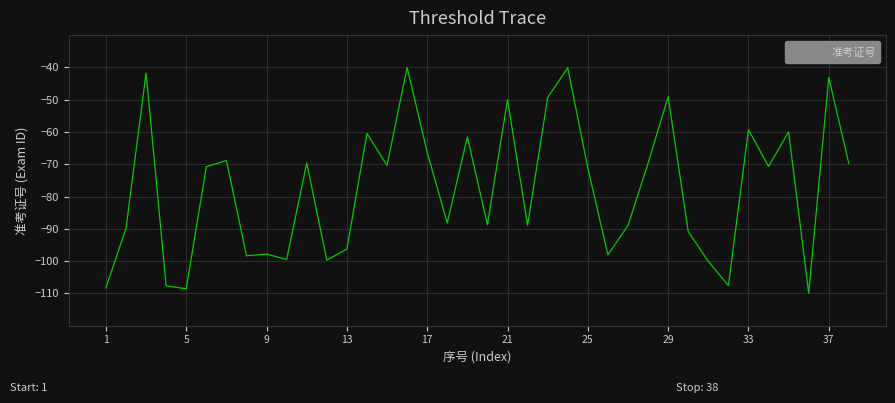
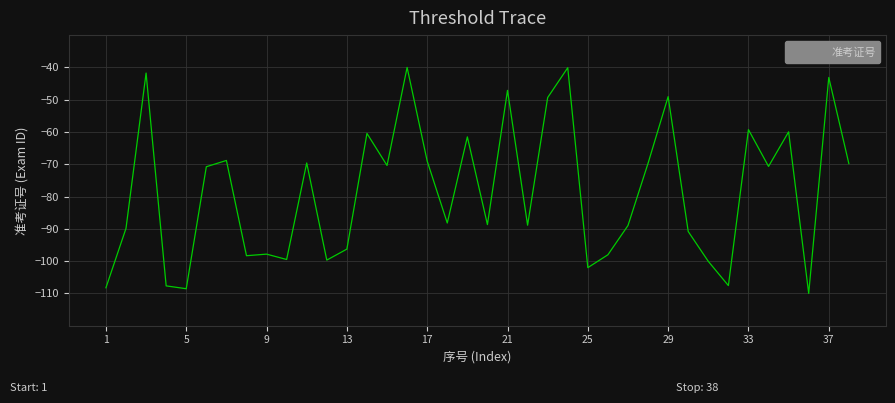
  {
    "1": -108,
    "5": -109,
    "9": -98,
    "13": -96,
-   "17": -66,
-   "21": -50,
-   "25": -71,
+   "17": -69,
+   "21": -47,
+   "25": -102,
    "29": -49,
    "33": -59,
    "37": -43
  }
